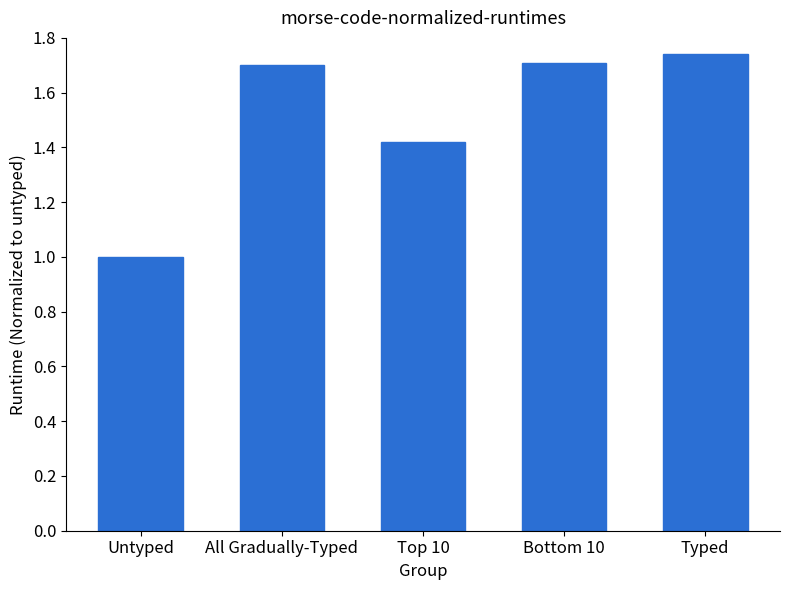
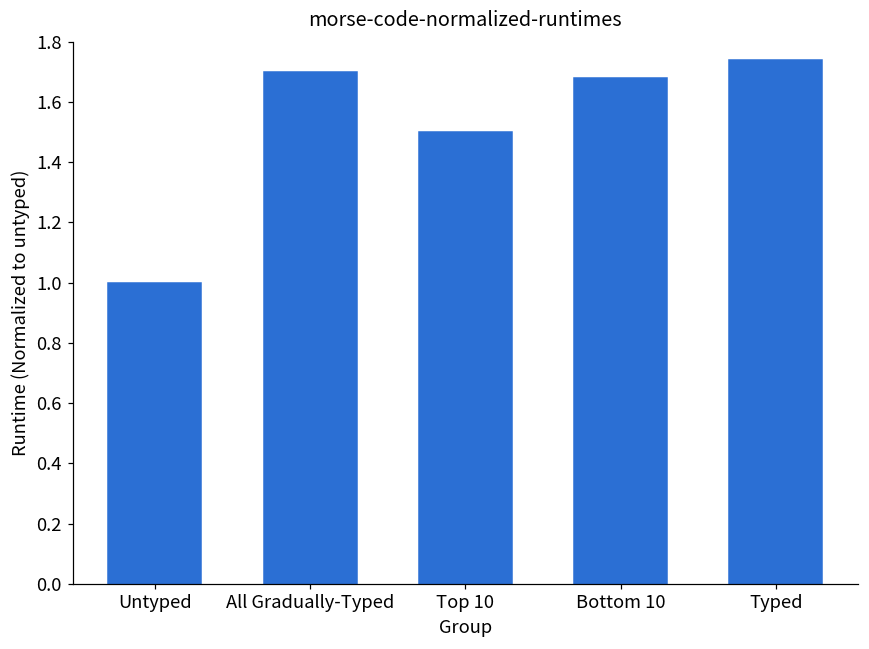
  {
    "Untyped": 1.00,
    "All Gradually-Typed": 1.70,
-   "Top 10": 1.42,
-   "Bottom 10": 1.71,
+   "Top 10": 1.50,
+   "Bottom 10": 1.68,
    "Typed": 1.74
  }
